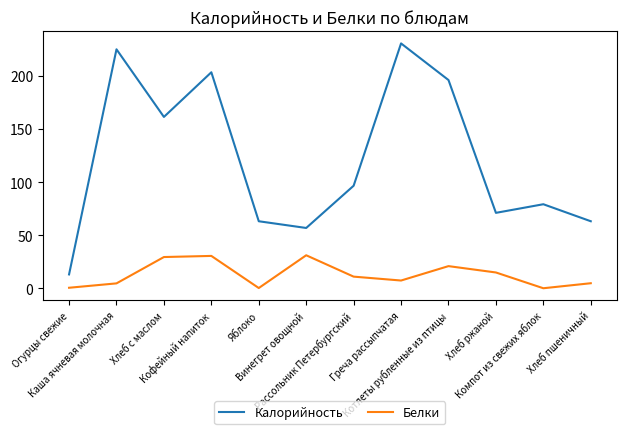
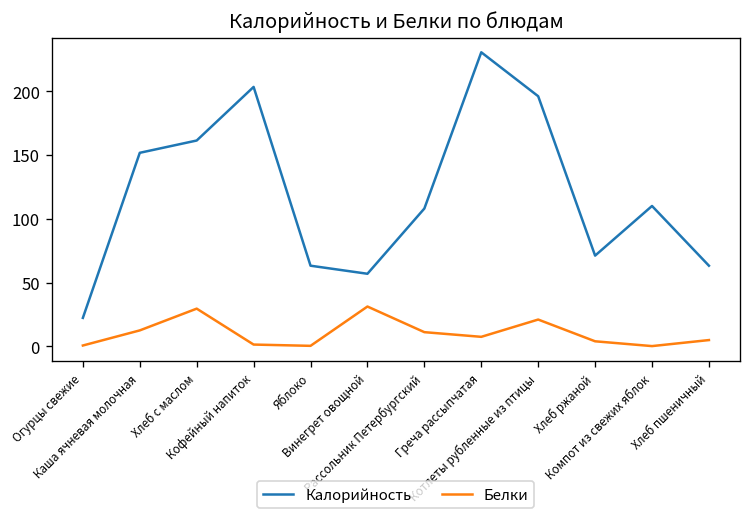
  {
    "Калорийность": {
-     "Огурцы свежие": 13,
-     "Каша ячневая молочная": 225,
+     "Огурцы свежие": 22,
+     "Каша ячневая молочная": 152,
      "Хлеб с маслом": 161,
      "Кофейный напиток": 203,
      "Яблоко": 63,
      "Винегрет овощной": 57,
-     "Рассольник Петербургский": 97,
+     "Рассольник Петербургский": 108,
      "Греча рассыпчатая": 230,
      "Котлеты рубленные из птицы": 196,
      "Хлеб ржаной": 71,
-     "Компот из свежих яблок": 79,
+     "Компот из свежих яблок": 110,
      "Хлеб пшеничный": 63
    },
    "Белки": {
      "Огурцы свежие": 1,
-     "Каша ячневая молочная": 5,
+     "Каша ячневая молочная": 13,
      "Хлеб с маслом": 30,
-     "Кофейный напиток": 31,
+     "Кофейный напиток": 1,
      "Яблоко": 0,
      "Винегрет овощной": 31,
      "Рассольник Петербургский": 11,
      "Греча рассыпчатая": 7,
      "Котлеты рубленные из птицы": 21,
-     "Хлеб ржаной": 15,
+     "Хлеб ржаной": 4,
      "Компот из свежих яблок": 0,
      "Хлеб пшеничный": 5
    }
  }
